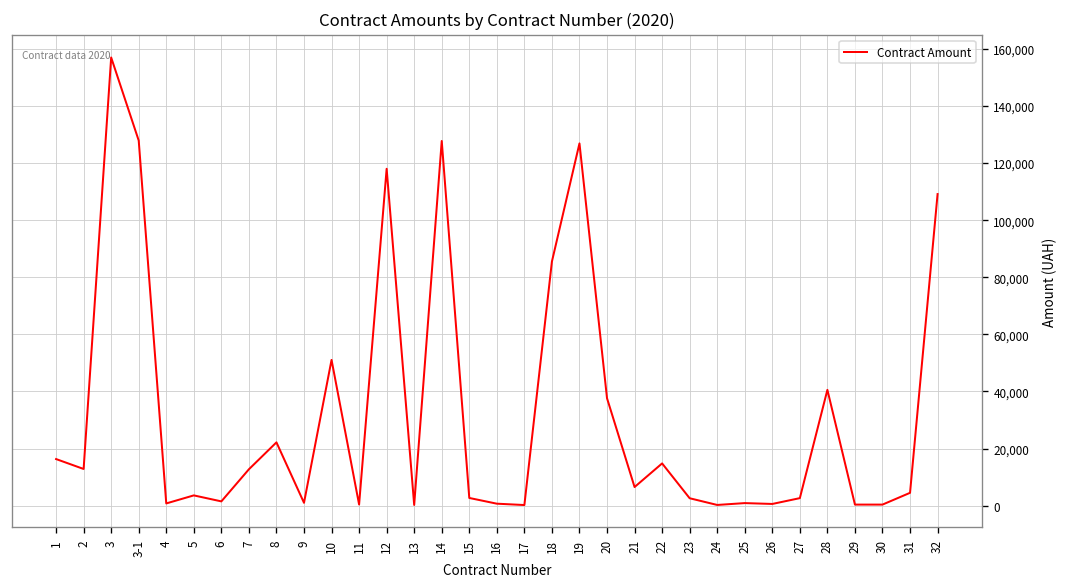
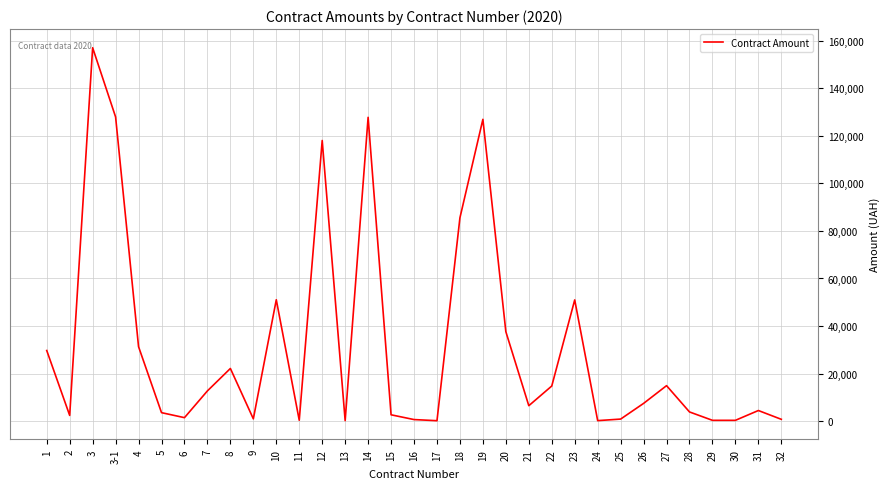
  {
-   "1": "16,000",
-   "2": "13,000",
+   "1": "30,000",
+   "2": "2,000",
    "3-1": "128,000",
-   "4": "1,000",
+   "4": "31,000",
    "5": "4,000",
    "6": "2,000",
    "7": "13,000",
    "8": "22,000",
    "9": "1,000",
    "10": "51,000",
    "11": "0",
    "12": "118,000",
    "13": "0",
    "14": "128,000",
    "15": "3,000",
    "16": "1,000",
    "17": "0",
    "18": "86,000",
    "19": "127,000",
    "20": "38,000",
    "21": "7,000",
    "22": "15,000",
-   "23": "3,000",
+   "23": "51,000",
    "24": "0",
    "25": "1,000",
-   "26": "1,000",
-   "27": "3,000",
-   "28": "41,000",
+   "26": "7,000",
+   "27": "15,000",
+   "28": "4,000",
    "29": "0",
    "30": "0",
    "31": "5,000",
-   "32": "109,000"
+   "32": "1,000"
  }
